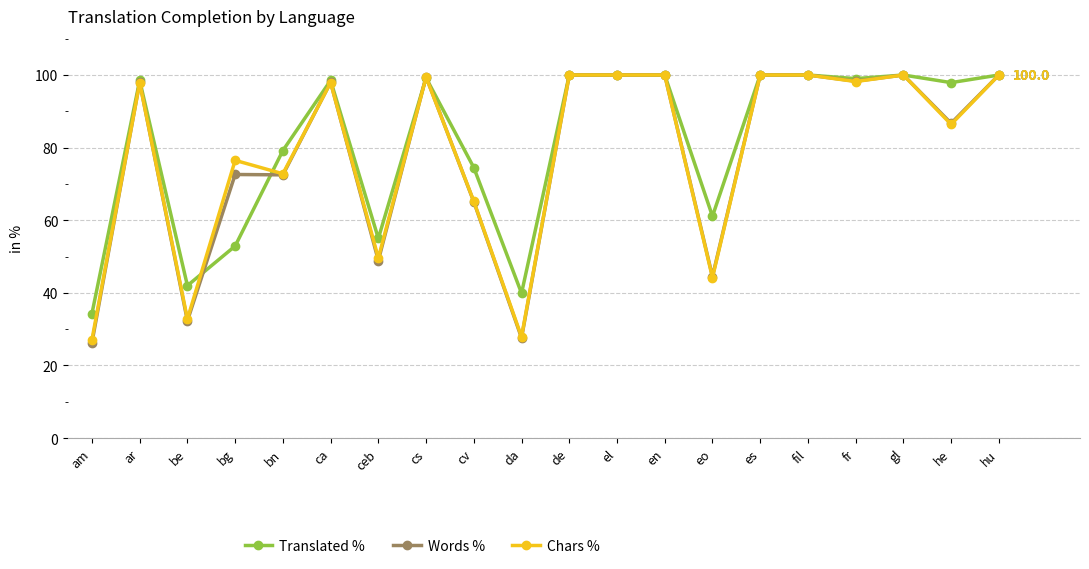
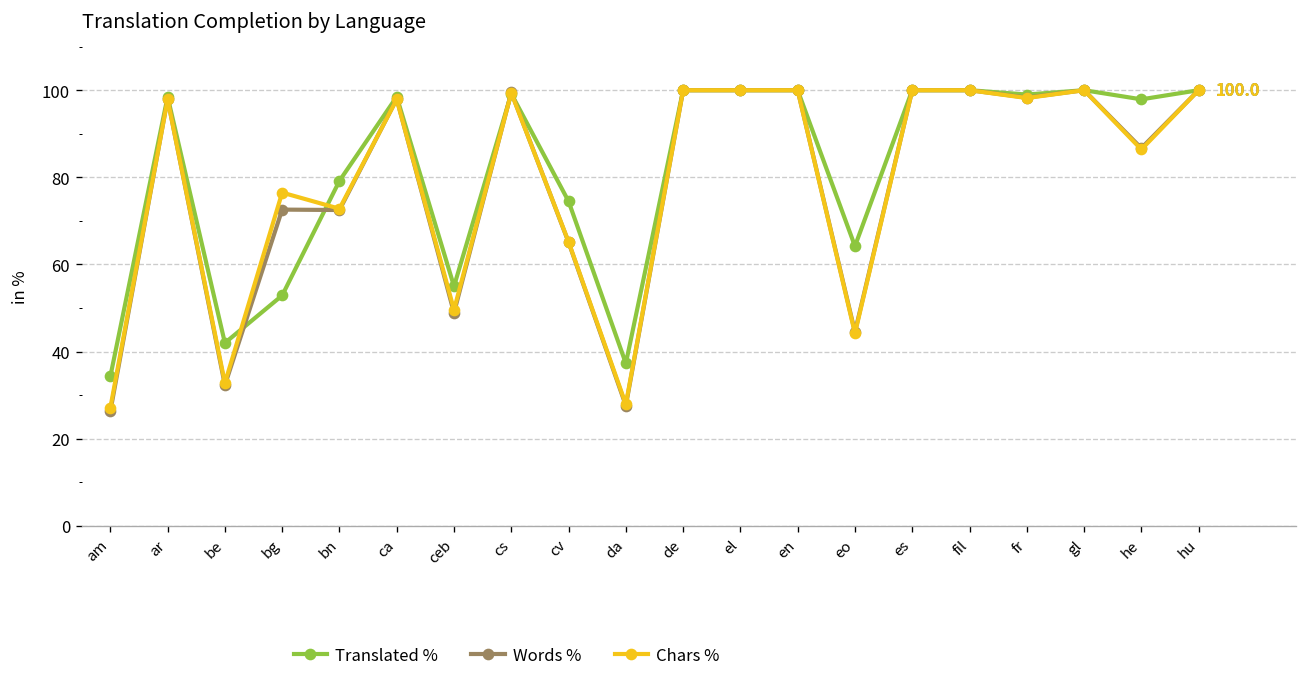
  {
    "Translated %": {
      "am": 34,
      "be": 42,
      "bg": 53,
      "bn": 79,
      "ceb": 55,
      "cv": 75,
-     "da": 40,
-     "eo": 61,
+     "da": 37,
+     "eo": 64,
      "fr": 99,
      "he": 98
    },
    "Words %": {
      "am": 26,
      "bg": 73
    },
    "Chars %": {
      "am": 27,
      "bg": 77
    }
  }
